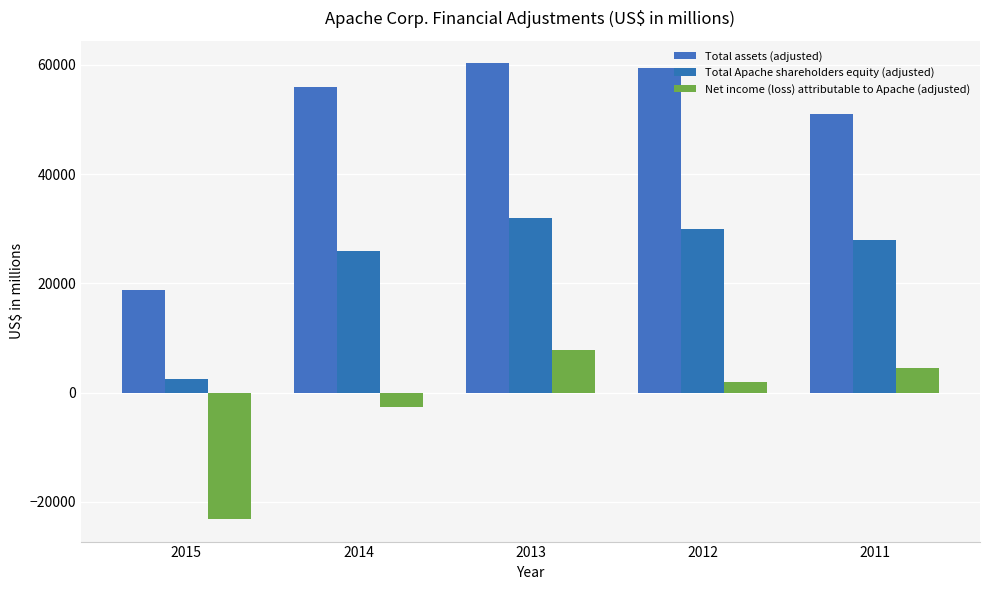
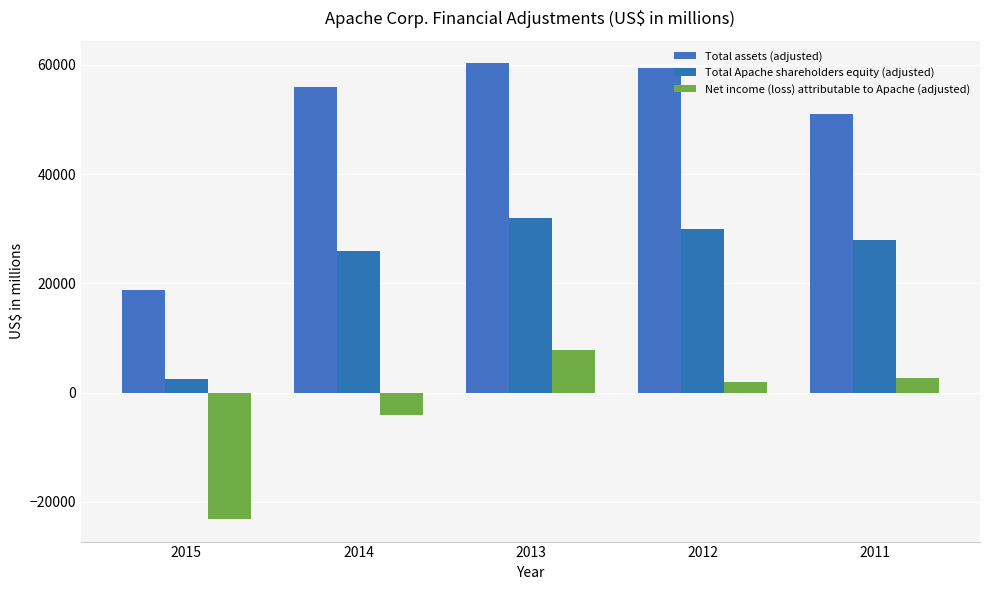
  {
    "Net income (loss) attributable to Apache (adjusted)": {
      "2015": -23000,
-     "2014": -3000,
+     "2014": -4000,
      "2013": 8000,
      "2012": 2000,
-     "2011": 5000
+     "2011": 3000
    }
  }
